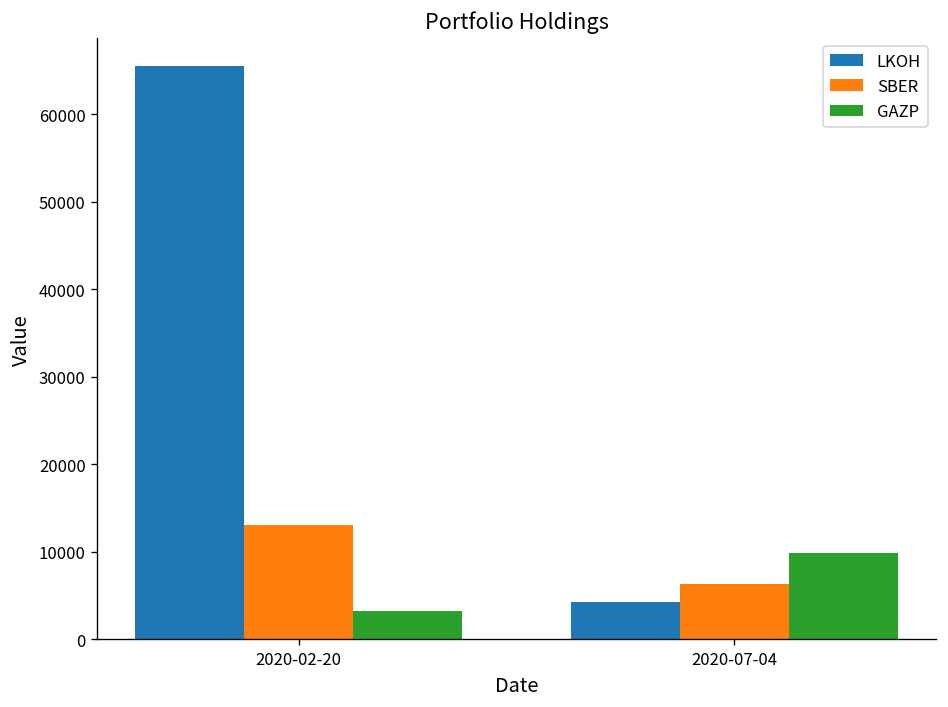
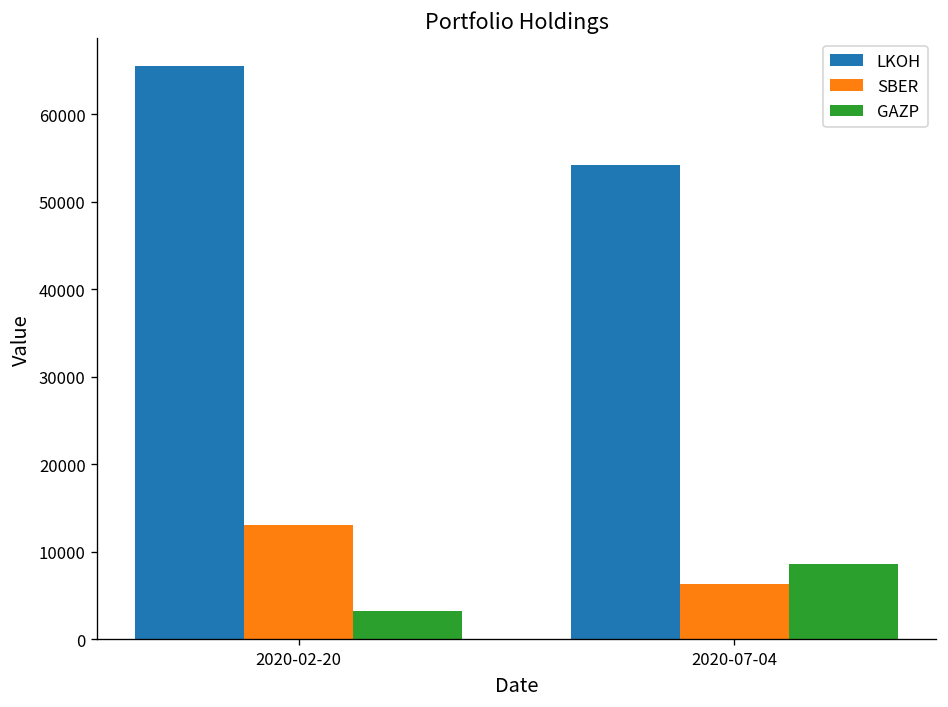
  {
    "LKOH": {
      "2020-02-20": 65000,
-     "2020-07-04": 4000
+     "2020-07-04": 54000
    },
    "SBER": {
      "2020-02-20": 13000,
      "2020-07-04": 6000
    },
    "GAZP": {
      "2020-02-20": 3000,
-     "2020-07-04": 10000
+     "2020-07-04": 9000
    }
  }
